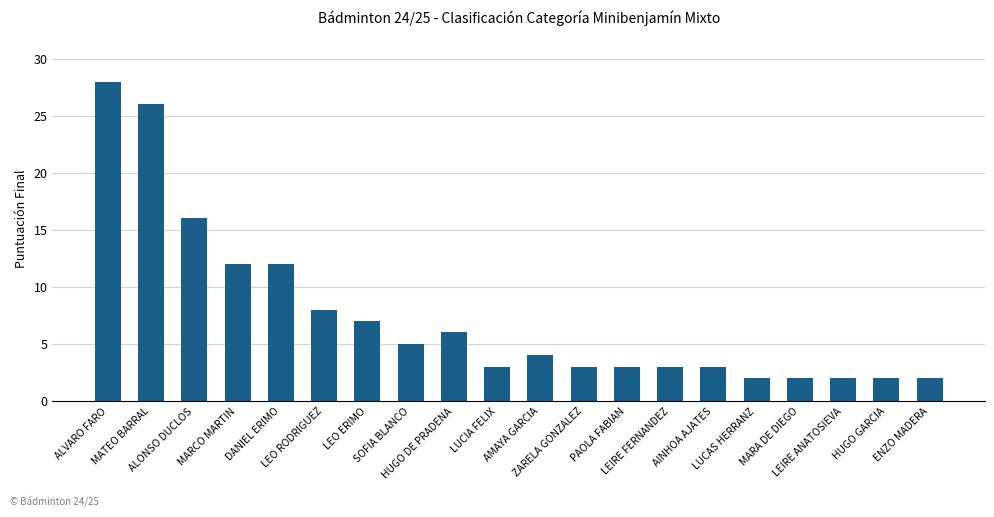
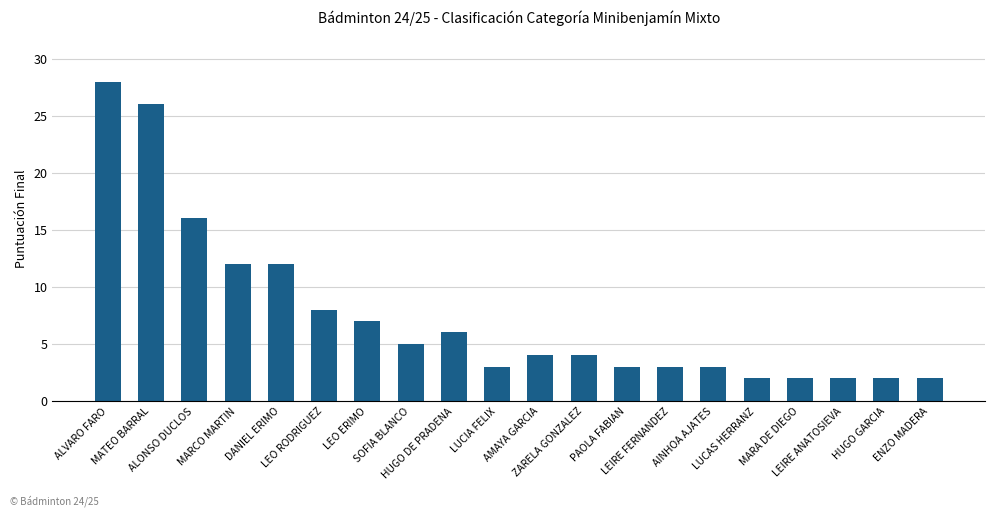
  {
    "ALVARO FARO": 28,
    "MATEO BARRAL": 26,
    "ALONSO DUCLOS": 16,
    "MARCO MARTIN": 12,
    "DANIEL ERIMO": 12,
    "LEO RODRIGUEZ": 8,
    "LEO ERIMO": 7,
    "SOFIA BLANCO": 5,
    "HUGO DE PRADENA": 6,
    "LUCIA FELIX": 3,
    "AMAYA GARCIA": 4,
-   "ZARELA GONZALEZ": 3,
+   "ZARELA GONZALEZ": 4,
    "PAOLA FABIAN": 3,
    "LEIRE FERNANDEZ": 3,
    "AINHOA AJATES": 3,
    "LUCAS HERRANZ": 2,
    "MARA DE DIEGO": 2,
    "LEIRE ANATOSIEVA": 2,
    "HUGO GARCIA": 2,
    "ENZO MADERA": 2
  }
